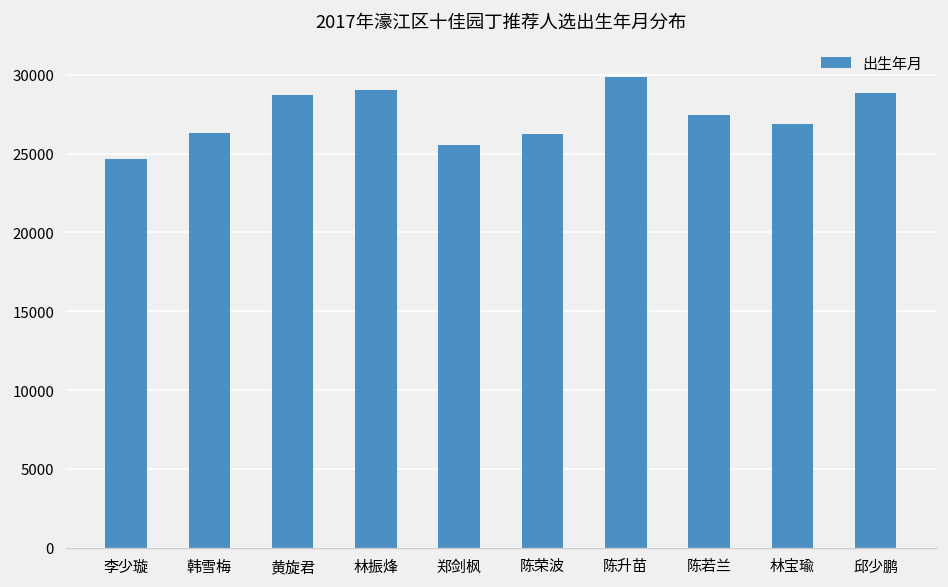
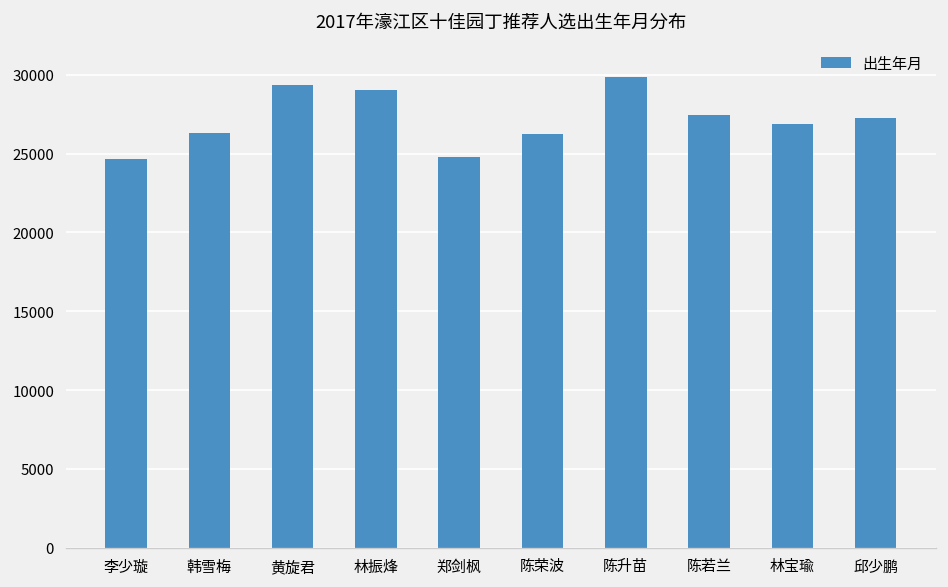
  {
    "李少璇": 24700,
    "韩雪梅": 26300,
-   "黄旋君": 28700,
+   "黄旋君": 29300,
    "林振烽": 29000,
-   "郑剑枫": 25600,
+   "郑剑枫": 24800,
    "陈荣波": 26200,
    "陈升苗": 29900,
    "陈若兰": 27400,
    "林宝瑜": 26900,
-   "邱少鹏": 28900
+   "邱少鹏": 27200
  }
